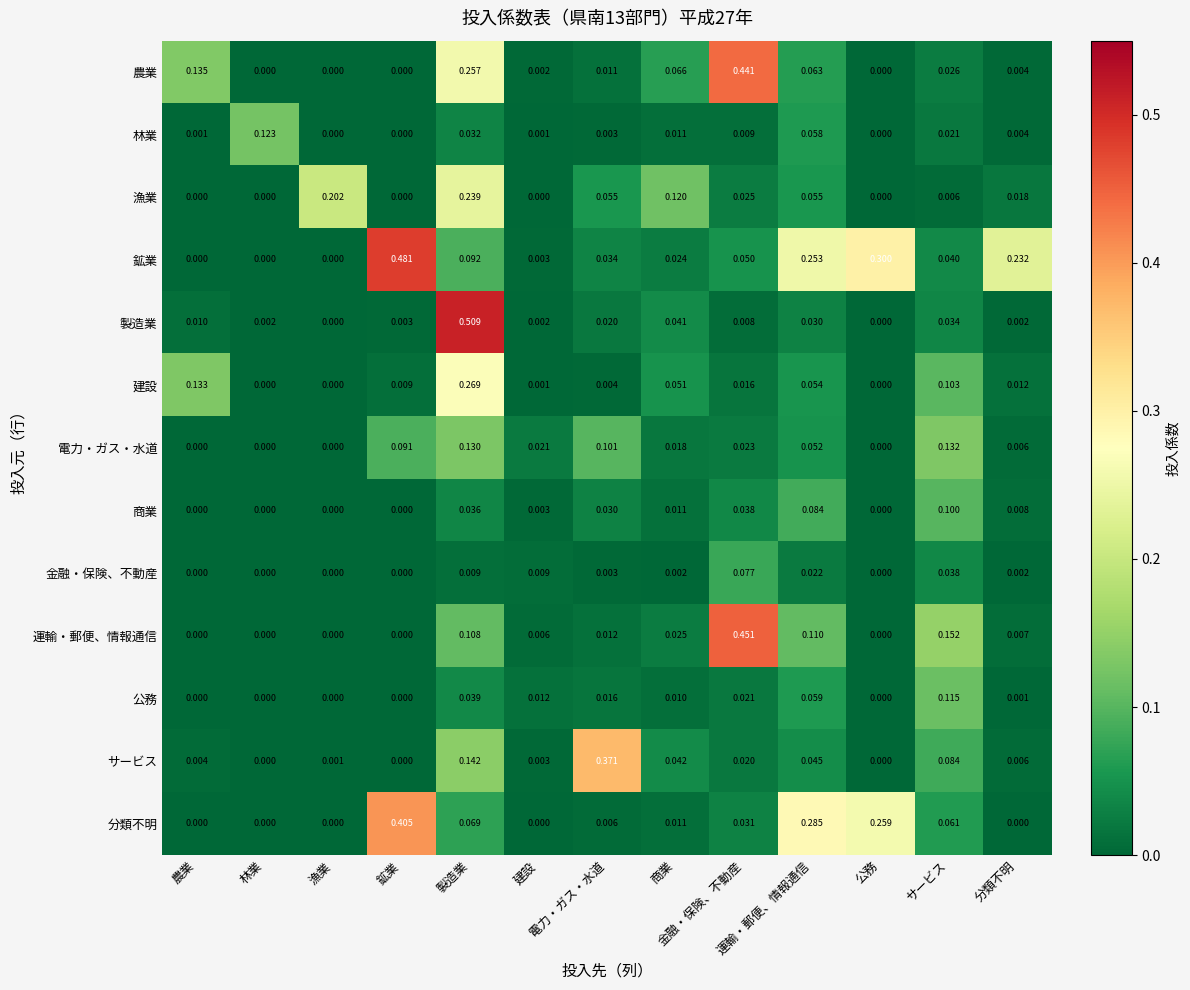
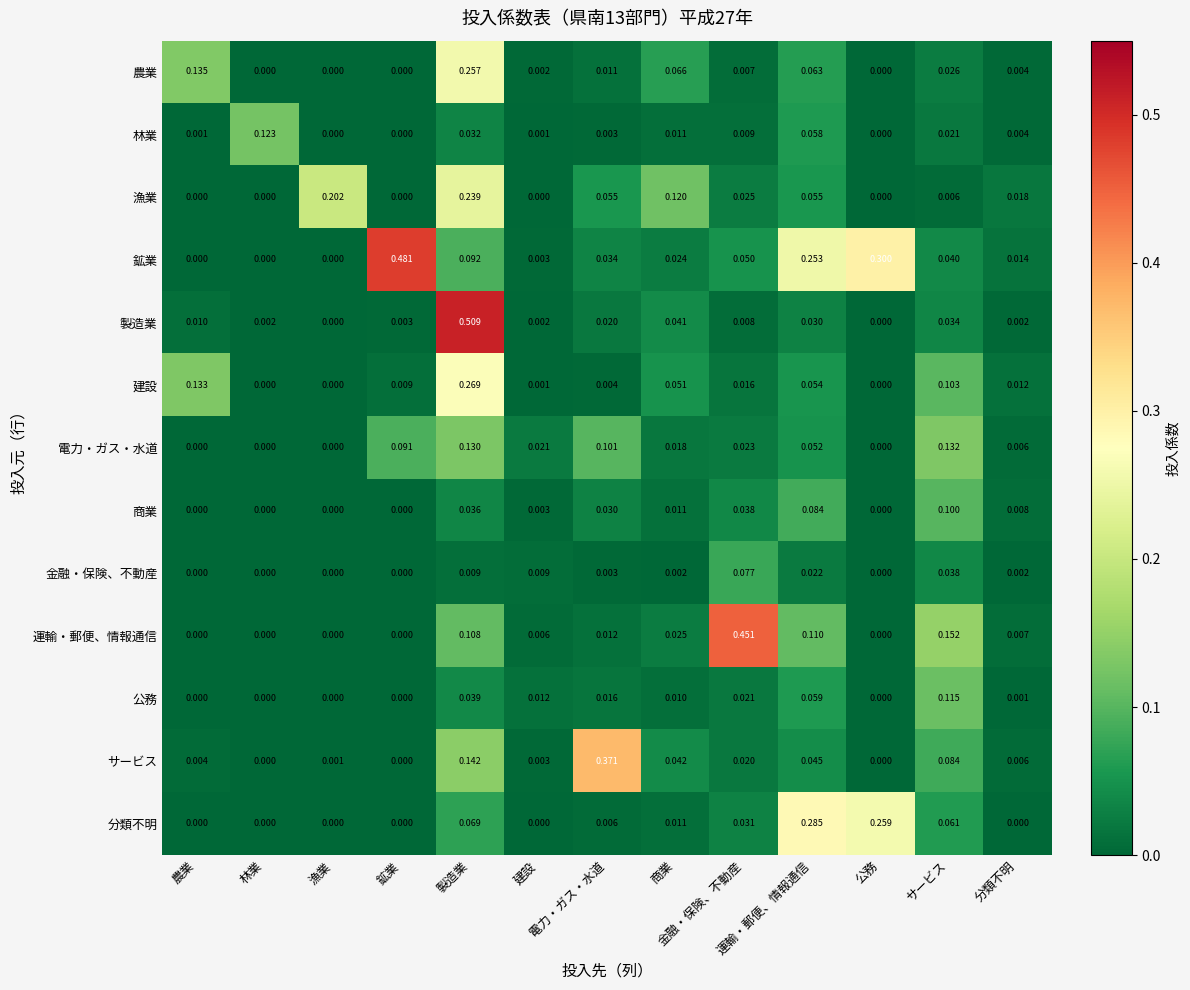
  {
    "農業": {
      "農業": 0.135,
      "林業": 0.000,
      "漁業": 0.000,
      "鉱業": 0.000,
      "製造業": 0.257,
      "建設": 0.002,
      "電力・ガス・水道": 0.011,
      "商業": 0.066,
-     "金融・保険、不動産": 0.441,
+     "金融・保険、不動産": 0.007,
      "運輸・郵便、情報通信": 0.063,
      "公務": 0.000,
      "サービス": 0.026,
      "分類不明": 0.004
    },
    "林業": {
      "農業": 0.001,
      "林業": 0.123,
      "漁業": 0.000,
      "鉱業": 0.000,
      "製造業": 0.032,
      "建設": 0.001,
      "電力・ガス・水道": 0.003,
      "商業": 0.011,
      "金融・保険、不動産": 0.009,
      "運輸・郵便、情報通信": 0.058,
      "公務": 0.000,
      "サービス": 0.021,
      "分類不明": 0.004
    },
    "漁業": {
      "農業": 0.000,
      "林業": 0.000,
      "漁業": 0.202,
      "鉱業": 0.000,
      "製造業": 0.239,
      "建設": 0.000,
      "電力・ガス・水道": 0.055,
      "商業": 0.120,
      "金融・保険、不動産": 0.025,
      "運輸・郵便、情報通信": 0.055,
      "公務": 0.000,
      "サービス": 0.006,
      "分類不明": 0.018
    },
    "鉱業": {
      "農業": 0.000,
      "林業": 0.000,
      "漁業": 0.000,
      "鉱業": 0.481,
      "製造業": 0.092,
      "建設": 0.003,
      "電力・ガス・水道": 0.034,
      "商業": 0.024,
      "金融・保険、不動産": 0.050,
      "運輸・郵便、情報通信": 0.253,
      "公務": 0.300,
      "サービス": 0.040,
-     "分類不明": 0.232
+     "分類不明": 0.014
    },
    "製造業": {
      "農業": 0.010,
      "林業": 0.002,
      "漁業": 0.000,
      "鉱業": 0.003,
      "製造業": 0.509,
      "建設": 0.002,
      "電力・ガス・水道": 0.020,
      "商業": 0.041,
      "金融・保険、不動産": 0.008,
      "運輸・郵便、情報通信": 0.030,
      "公務": 0.000,
      "サービス": 0.034,
      "分類不明": 0.002
    },
    "建設": {
      "農業": 0.133,
      "林業": 0.000,
      "漁業": 0.000,
      "鉱業": 0.009,
      "製造業": 0.269,
      "建設": 0.001,
      "電力・ガス・水道": 0.004,
      "商業": 0.051,
      "金融・保険、不動産": 0.016,
      "運輸・郵便、情報通信": 0.054,
      "公務": 0.000,
      "サービス": 0.103,
      "分類不明": 0.012
    },
    "電力・ガス・水道": {
      "農業": 0.000,
      "林業": 0.000,
      "漁業": 0.000,
      "鉱業": 0.091,
      "製造業": 0.130,
      "建設": 0.021,
      "電力・ガス・水道": 0.101,
      "商業": 0.018,
      "金融・保険、不動産": 0.023,
      "運輸・郵便、情報通信": 0.052,
      "公務": 0.000,
      "サービス": 0.132,
      "分類不明": 0.006
    },
    "商業": {
      "農業": 0.000,
      "林業": 0.000,
      "漁業": 0.000,
      "鉱業": 0.000,
      "製造業": 0.036,
      "建設": 0.003,
      "電力・ガス・水道": 0.030,
      "商業": 0.011,
      "金融・保険、不動産": 0.038,
      "運輸・郵便、情報通信": 0.084,
      "公務": 0.000,
      "サービス": 0.100,
      "分類不明": 0.008
    },
    "金融・保険、不動産": {
      "農業": 0.000,
      "林業": 0.000,
      "漁業": 0.000,
      "鉱業": 0.000,
      "製造業": 0.009,
      "建設": 0.009,
      "電力・ガス・水道": 0.003,
      "商業": 0.002,
      "金融・保険、不動産": 0.077,
      "運輸・郵便、情報通信": 0.022,
      "公務": 0.000,
      "サービス": 0.038,
      "分類不明": 0.002
    },
    "運輸・郵便、情報通信": {
      "農業": 0.000,
      "林業": 0.000,
      "漁業": 0.000,
      "鉱業": 0.000,
      "製造業": 0.108,
      "建設": 0.006,
      "電力・ガス・水道": 0.012,
      "商業": 0.025,
      "金融・保険、不動産": 0.451,
      "運輸・郵便、情報通信": 0.110,
      "公務": 0.000,
      "サービス": 0.152,
      "分類不明": 0.007
    },
    "公務": {
      "農業": 0.000,
      "林業": 0.000,
      "漁業": 0.000,
      "鉱業": 0.000,
      "製造業": 0.039,
      "建設": 0.012,
      "電力・ガス・水道": 0.016,
      "商業": 0.010,
      "金融・保険、不動産": 0.021,
      "運輸・郵便、情報通信": 0.059,
      "公務": 0.000,
      "サービス": 0.115,
      "分類不明": 0.001
    },
    "サービス": {
      "農業": 0.004,
      "林業": 0.000,
      "漁業": 0.001,
      "鉱業": 0.000,
      "製造業": 0.142,
      "建設": 0.003,
      "電力・ガス・水道": 0.371,
      "商業": 0.042,
      "金融・保険、不動産": 0.020,
      "運輸・郵便、情報通信": 0.045,
      "公務": 0.000,
      "サービス": 0.084,
      "分類不明": 0.006
    },
    "分類不明": {
      "農業": 0.000,
      "林業": 0.000,
      "漁業": 0.000,
-     "鉱業": 0.405,
+     "鉱業": 0.000,
      "製造業": 0.069,
      "建設": 0.000,
      "電力・ガス・水道": 0.006,
      "商業": 0.011,
      "金融・保険、不動産": 0.031,
      "運輸・郵便、情報通信": 0.285,
      "公務": 0.259,
      "サービス": 0.061,
      "分類不明": 0.000
    }
  }
